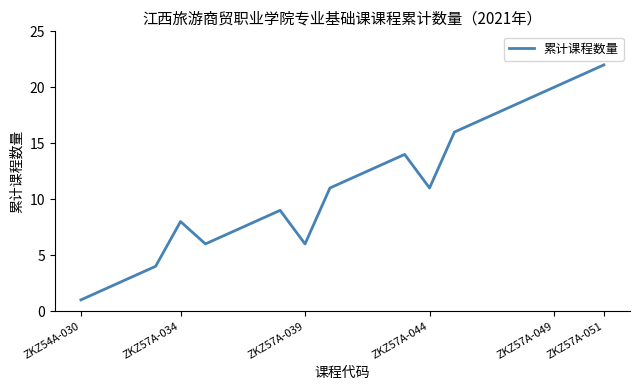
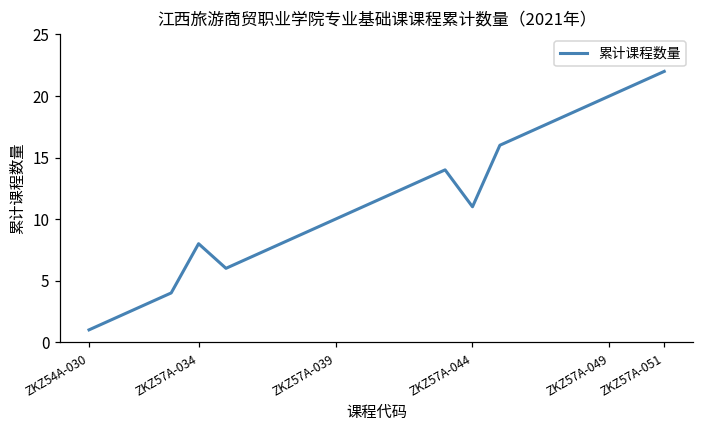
  {
    "ZKZ54A-030": 1,
    "ZKZ57A-034": 8,
-   "ZKZ57A-039": 6,
+   "ZKZ57A-039": 10,
    "ZKZ57A-044": 11,
    "ZKZ57A-049": 20,
    "ZKZ57A-051": 22
  }
